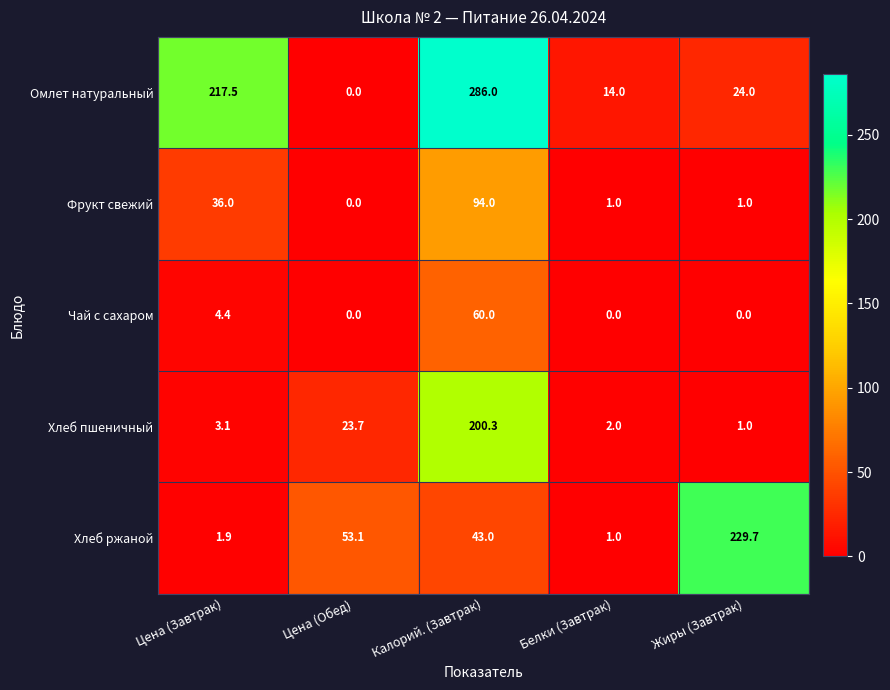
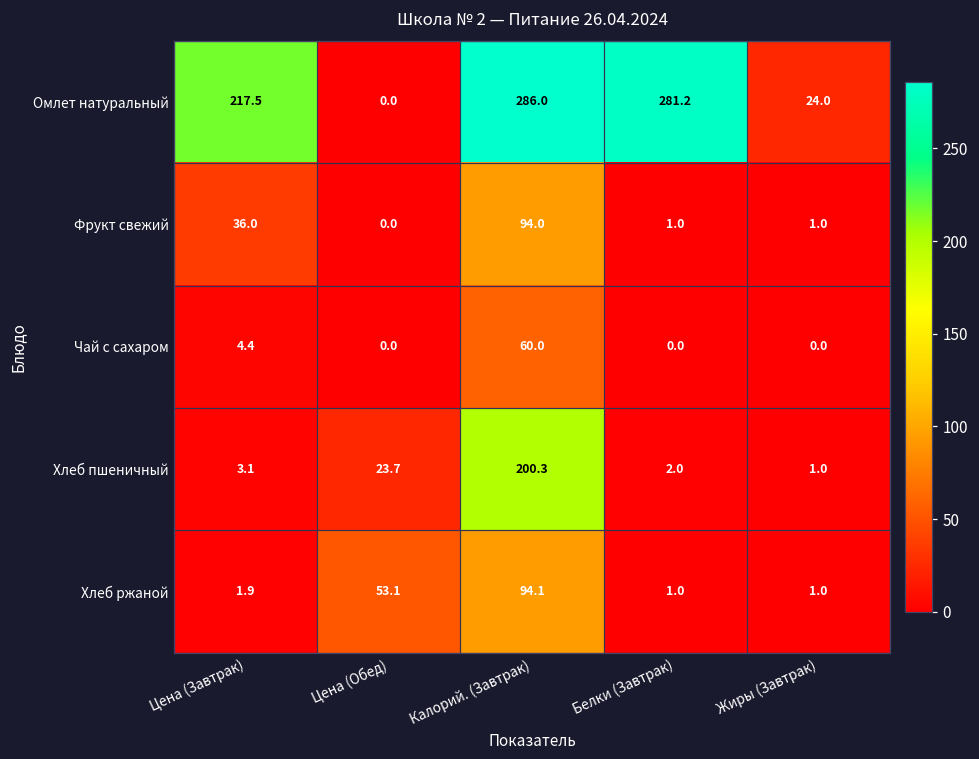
  {
    "Омлет натуральный": {
      "Цена (Завтрак)": 217.5,
      "Цена (Обед)": 0.0,
      "Калорий. (Завтрак)": 286.0,
-     "Белки (Завтрак)": 14.0,
+     "Белки (Завтрак)": 281.2,
      "Жиры (Завтрак)": 24.0
    },
    "Фрукт свежий": {
      "Цена (Завтрак)": 36.0,
      "Цена (Обед)": 0.0,
      "Калорий. (Завтрак)": 94.0,
      "Белки (Завтрак)": 1.0,
      "Жиры (Завтрак)": 1.0
    },
    "Чай с сахаром": {
      "Цена (Завтрак)": 4.4,
      "Цена (Обед)": 0.0,
      "Калорий. (Завтрак)": 60.0,
      "Белки (Завтрак)": 0.0,
      "Жиры (Завтрак)": 0.0
    },
    "Хлеб пшеничный": {
      "Цена (Завтрак)": 3.1,
      "Цена (Обед)": 23.7,
      "Калорий. (Завтрак)": 200.3,
      "Белки (Завтрак)": 2.0,
      "Жиры (Завтрак)": 1.0
    },
    "Хлеб ржаной": {
      "Цена (Завтрак)": 1.9,
      "Цена (Обед)": 53.1,
-     "Калорий. (Завтрак)": 43.0,
+     "Калорий. (Завтрак)": 94.1,
      "Белки (Завтрак)": 1.0,
-     "Жиры (Завтрак)": 229.7
+     "Жиры (Завтрак)": 1.0
    }
  }
